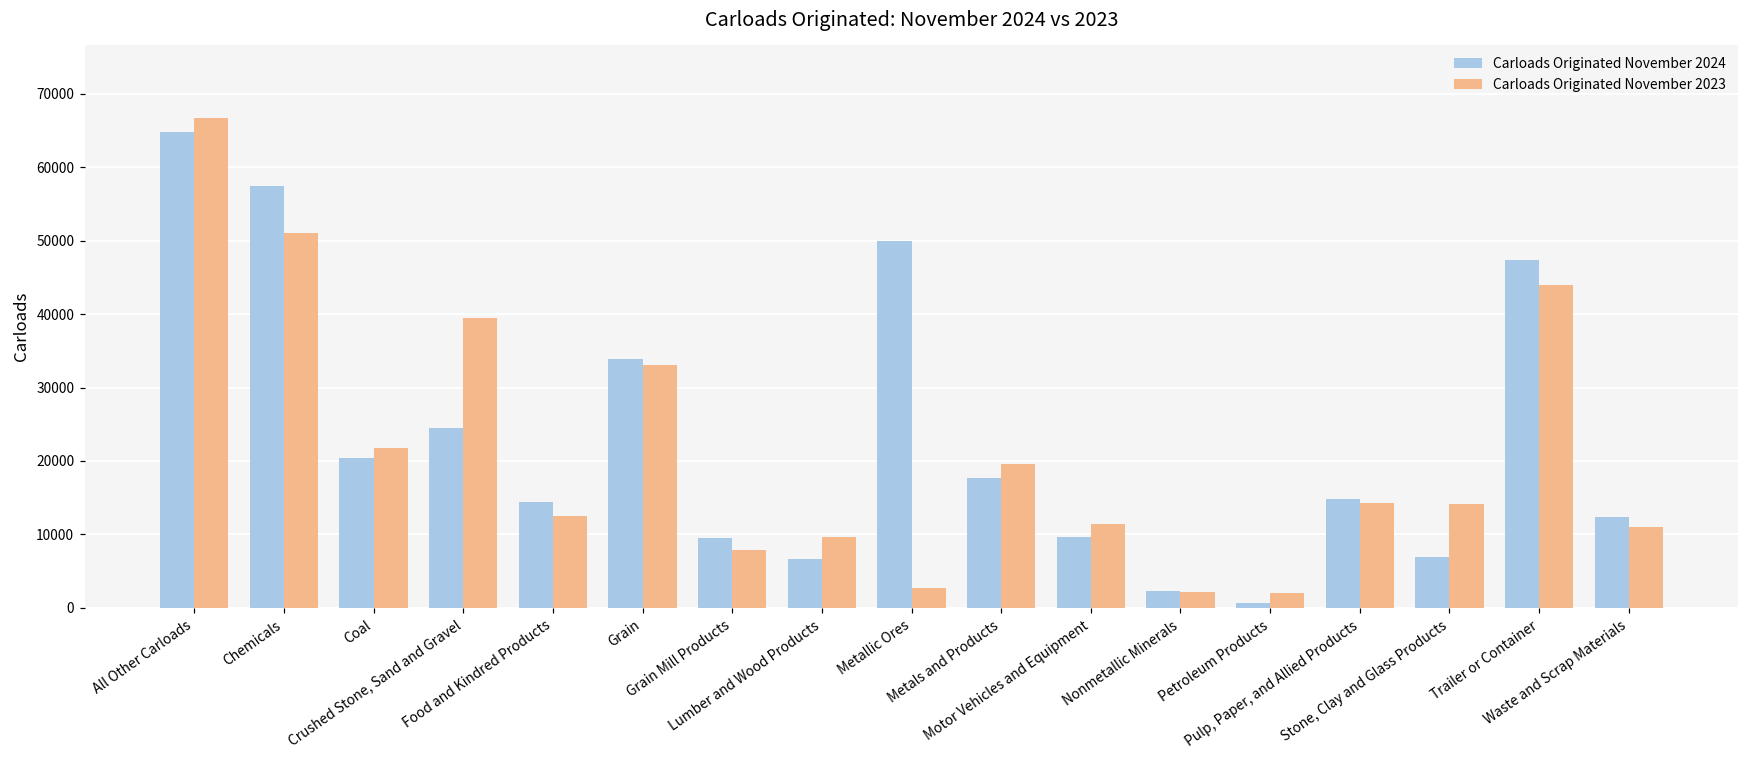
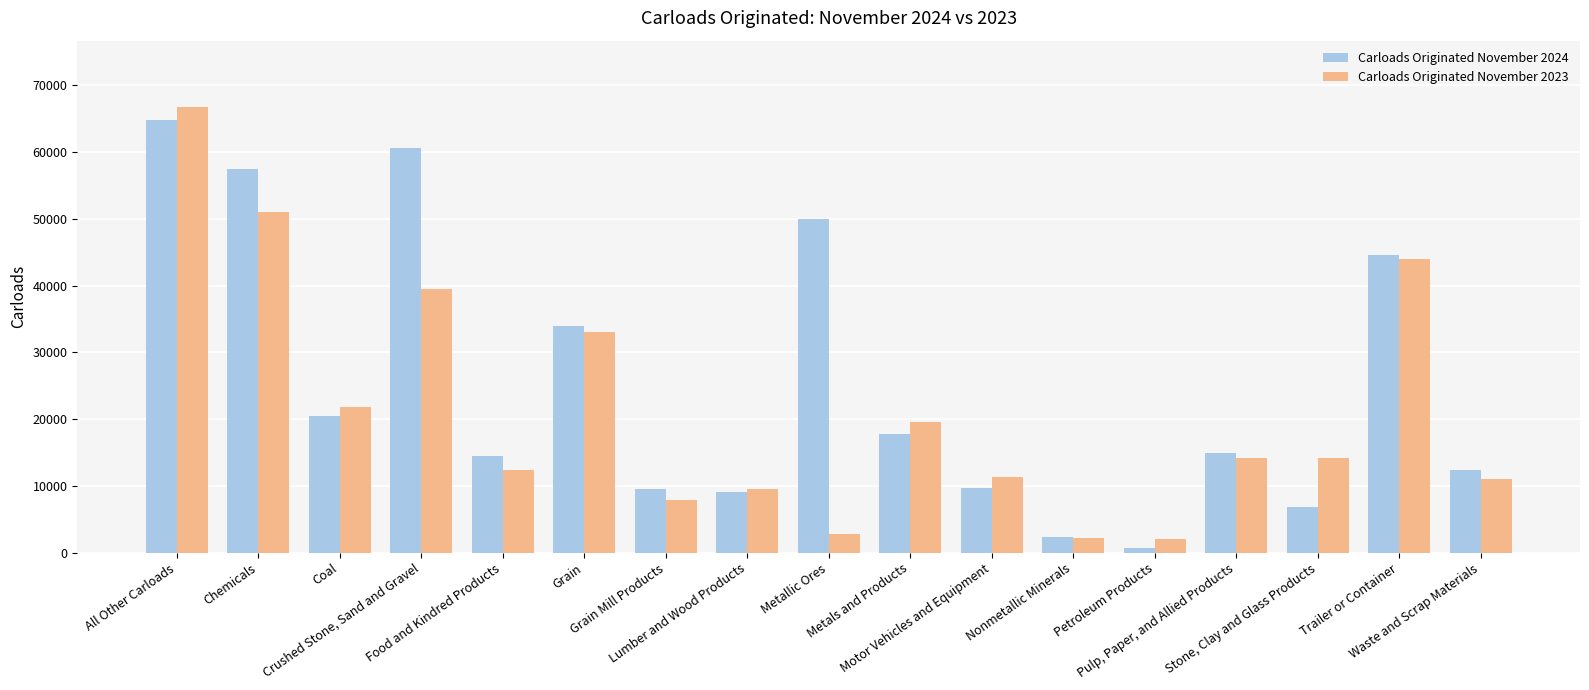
  {
    "Carloads Originated November 2024": {
      "All Other Carloads": 65000,
      "Chemicals": 57000,
      "Coal": 20000,
-     "Crushed Stone, Sand and Gravel": 24000,
+     "Crushed Stone, Sand and Gravel": 61000,
      "Food and Kindred Products": 14000,
      "Grain": 34000,
      "Grain Mill Products": 10000,
-     "Lumber and Wood Products": 7000,
+     "Lumber and Wood Products": 9000,
      "Metallic Ores": 50000,
      "Metals and Products": 18000,
      "Motor Vehicles and Equipment": 10000,
      "Nonmetallic Minerals": 2000,
      "Petroleum Products": 1000,
      "Pulp, Paper, and Allied Products": 15000,
      "Stone, Clay and Glass Products": 7000,
-     "Trailer or Container": 47000,
+     "Trailer or Container": 45000,
      "Waste and Scrap Materials": 12000
    },
    "Carloads Originated November 2023": {
      "All Other Carloads": 67000,
      "Chemicals": 51000,
      "Coal": 22000,
      "Crushed Stone, Sand and Gravel": 39000,
      "Food and Kindred Products": 12000,
      "Grain": 33000,
      "Grain Mill Products": 8000,
      "Lumber and Wood Products": 10000,
      "Metallic Ores": 3000,
      "Metals and Products": 20000,
      "Motor Vehicles and Equipment": 11000,
      "Nonmetallic Minerals": 2000,
      "Petroleum Products": 2000,
      "Pulp, Paper, and Allied Products": 14000,
      "Stone, Clay and Glass Products": 14000,
      "Trailer or Container": 44000,
      "Waste and Scrap Materials": 11000
    }
  }
